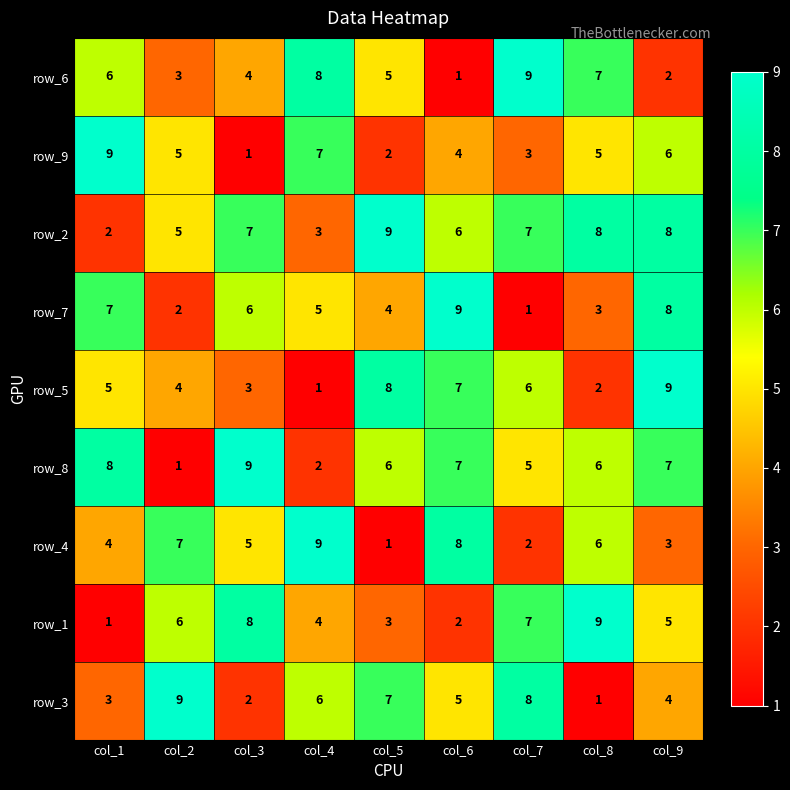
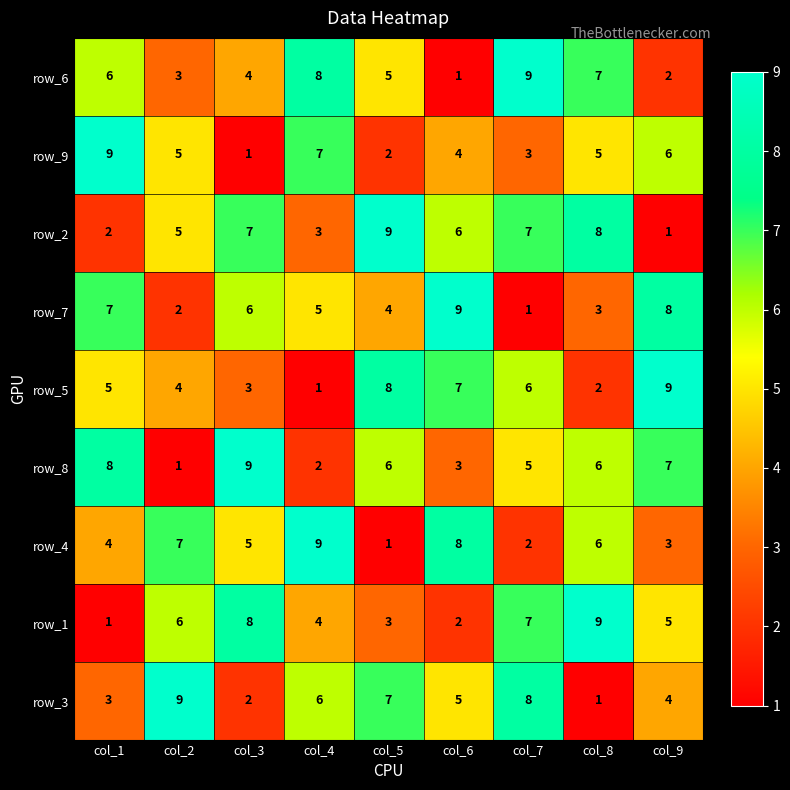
  {
    "row_6": {
      "col_1": 6,
      "col_2": 3,
      "col_3": 4,
      "col_4": 8,
      "col_5": 5,
      "col_6": 1,
      "col_7": 9,
      "col_8": 7,
      "col_9": 2
    },
    "row_9": {
      "col_1": 9,
      "col_2": 5,
      "col_3": 1,
      "col_4": 7,
      "col_5": 2,
      "col_6": 4,
      "col_7": 3,
      "col_8": 5,
      "col_9": 6
    },
    "row_2": {
      "col_1": 2,
      "col_2": 5,
      "col_3": 7,
      "col_4": 3,
      "col_5": 9,
      "col_6": 6,
      "col_7": 7,
      "col_8": 8,
-     "col_9": 8
+     "col_9": 1
    },
    "row_7": {
      "col_1": 7,
      "col_2": 2,
      "col_3": 6,
      "col_4": 5,
      "col_5": 4,
      "col_6": 9,
      "col_7": 1,
      "col_8": 3,
      "col_9": 8
    },
    "row_5": {
      "col_1": 5,
      "col_2": 4,
      "col_3": 3,
      "col_4": 1,
      "col_5": 8,
      "col_6": 7,
      "col_7": 6,
      "col_8": 2,
      "col_9": 9
    },
    "row_8": {
      "col_1": 8,
      "col_2": 1,
      "col_3": 9,
      "col_4": 2,
      "col_5": 6,
-     "col_6": 7,
+     "col_6": 3,
      "col_7": 5,
      "col_8": 6,
      "col_9": 7
    },
    "row_4": {
      "col_1": 4,
      "col_2": 7,
      "col_3": 5,
      "col_4": 9,
      "col_5": 1,
      "col_6": 8,
      "col_7": 2,
      "col_8": 6,
      "col_9": 3
    },
    "row_1": {
      "col_1": 1,
      "col_2": 6,
      "col_3": 8,
      "col_4": 4,
      "col_5": 3,
      "col_6": 2,
      "col_7": 7,
      "col_8": 9,
      "col_9": 5
    },
    "row_3": {
      "col_1": 3,
      "col_2": 9,
      "col_3": 2,
      "col_4": 6,
      "col_5": 7,
      "col_6": 5,
      "col_7": 8,
      "col_8": 1,
      "col_9": 4
    }
  }
